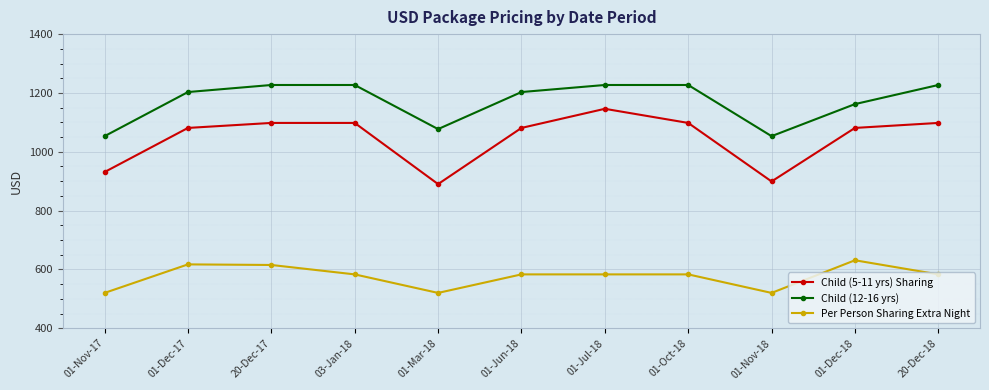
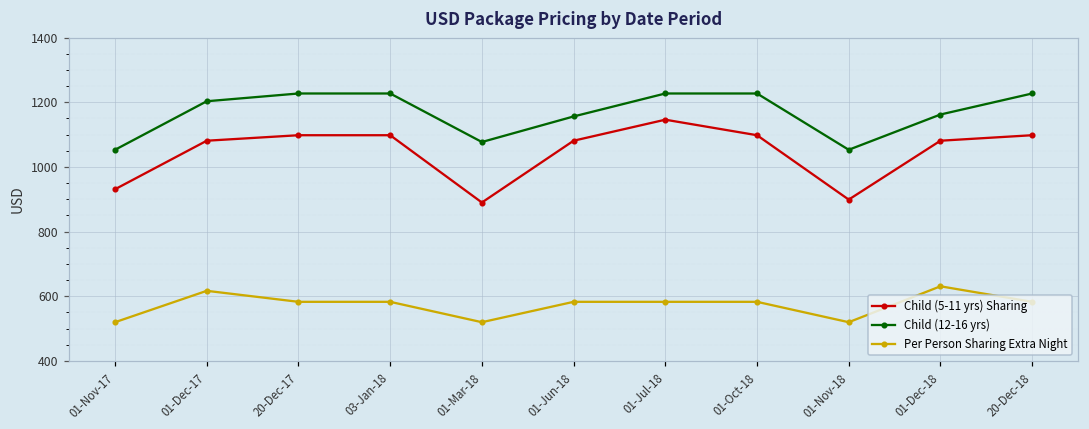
  {
    "Child (5-11 yrs) Sharing": {
      "01-Nov-17": 930,
      "01-Dec-17": 1080,
      "20-Dec-17": 1100,
      "03-Jan-18": 1100,
      "01-Mar-18": 890,
      "01-Jun-18": 1080,
      "01-Jul-18": 1150,
      "01-Oct-18": 1100,
      "01-Nov-18": 900,
      "01-Dec-18": 1080,
      "20-Dec-18": 1100
    },
    "Child (12-16 yrs)": {
      "01-Nov-17": 1050,
      "01-Dec-17": 1200,
      "20-Dec-17": 1230,
      "03-Jan-18": 1230,
      "01-Mar-18": 1080,
-     "01-Jun-18": 1200,
+     "01-Jun-18": 1160,
      "01-Jul-18": 1230,
      "01-Oct-18": 1230,
      "01-Nov-18": 1050,
      "01-Dec-18": 1160,
      "20-Dec-18": 1230
    },
    "Per Person Sharing Extra Night": {
      "01-Nov-17": 520,
      "01-Dec-17": 620,
-     "20-Dec-17": 620,
+     "20-Dec-17": 580,
      "03-Jan-18": 580,
      "01-Mar-18": 520,
      "01-Jun-18": 580,
      "01-Jul-18": 580,
      "01-Oct-18": 580,
      "01-Nov-18": 520,
      "01-Dec-18": 630
    }
  }
